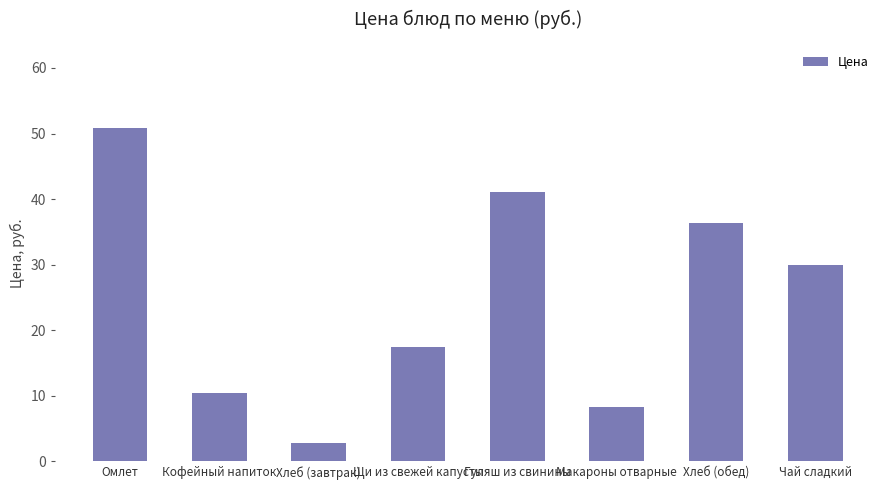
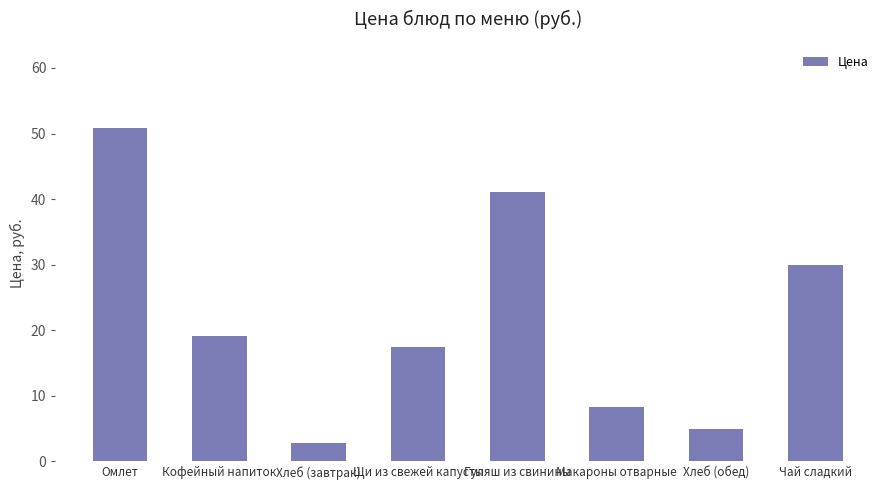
  {
    "Омлет": 51,
-   "Кофейный напиток": 10,
+   "Кофейный напиток": 19,
    "Хлеб (завтрак)": 3,
    "Щи из свежей капусты": 17,
    "Макароны отварные": 8,
-   "Хлеб (обед)": 36,
+   "Хлеб (обед)": 5,
    "Чай сладкий": 30
  }
